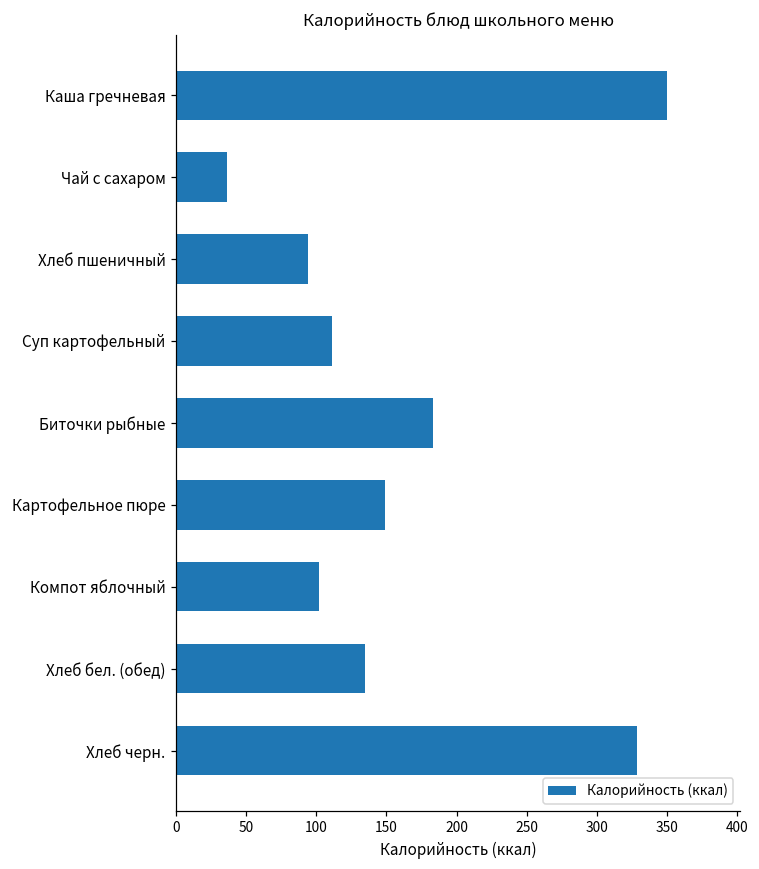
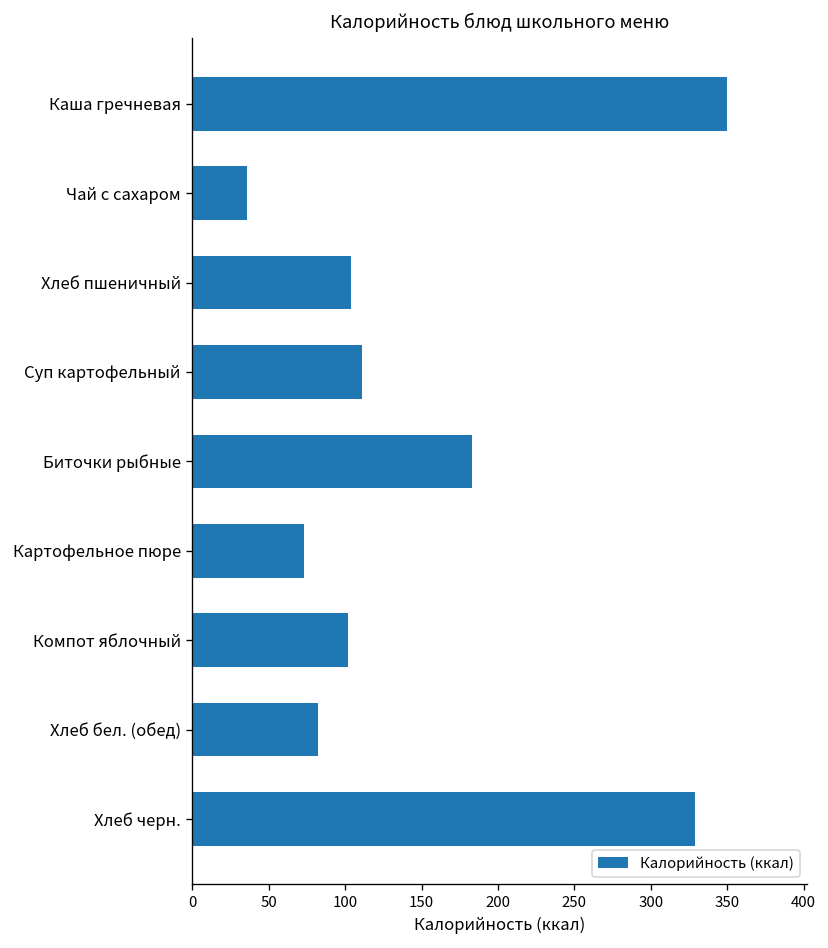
  {
    "Каша гречневая": 350,
    "Чай с сахаром": 36,
-   "Хлеб пшеничный": 94,
+   "Хлеб пшеничный": 104,
    "Суп картофельный": 111,
    "Биточки рыбные": 183,
-   "Картофельное пюре": 149,
+   "Картофельное пюре": 73,
    "Компот яблочный": 102,
-   "Хлеб бел. (обед)": 135,
+   "Хлеб бел. (обед)": 82,
    "Хлеб черн.": 329
  }
